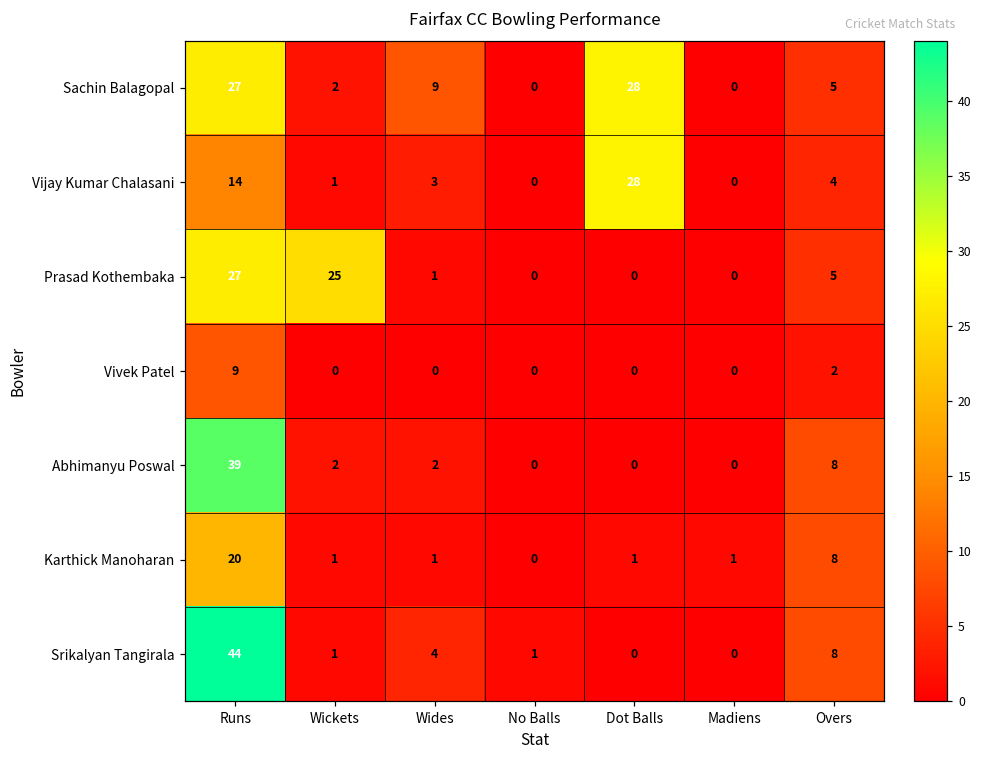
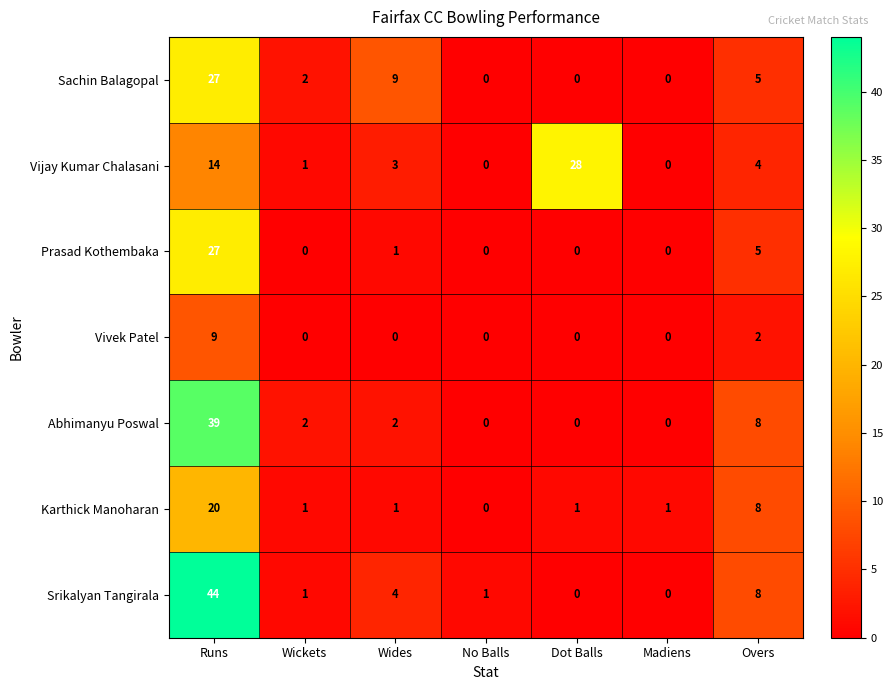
  {
    "Sachin Balagopal": {
      "Runs": 27,
      "Wickets": 2,
      "Wides": 9,
      "No Balls": 0,
-     "Dot Balls": 28,
+     "Dot Balls": 0,
      "Madiens": 0,
      "Overs": 5
    },
    "Vijay Kumar Chalasani": {
      "Runs": 14,
      "Wickets": 1,
      "Wides": 3,
      "No Balls": 0,
      "Dot Balls": 28,
      "Madiens": 0,
      "Overs": 4
    },
    "Prasad Kothembaka": {
      "Runs": 27,
-     "Wickets": 25,
+     "Wickets": 0,
      "Wides": 1,
      "No Balls": 0,
      "Dot Balls": 0,
      "Madiens": 0,
      "Overs": 5
    },
    "Vivek Patel": {
      "Runs": 9,
      "Wickets": 0,
      "Wides": 0,
      "No Balls": 0,
      "Dot Balls": 0,
      "Madiens": 0,
      "Overs": 2
    },
    "Abhimanyu Poswal": {
      "Runs": 39,
      "Wickets": 2,
      "Wides": 2,
      "No Balls": 0,
      "Dot Balls": 0,
      "Madiens": 0,
      "Overs": 8
    },
    "Karthick Manoharan": {
      "Runs": 20,
      "Wickets": 1,
      "Wides": 1,
      "No Balls": 0,
      "Dot Balls": 1,
      "Madiens": 1,
      "Overs": 8
    },
    "Srikalyan Tangirala": {
      "Runs": 44,
      "Wickets": 1,
      "Wides": 4,
      "No Balls": 1,
      "Dot Balls": 0,
      "Madiens": 0,
      "Overs": 8
    }
  }
